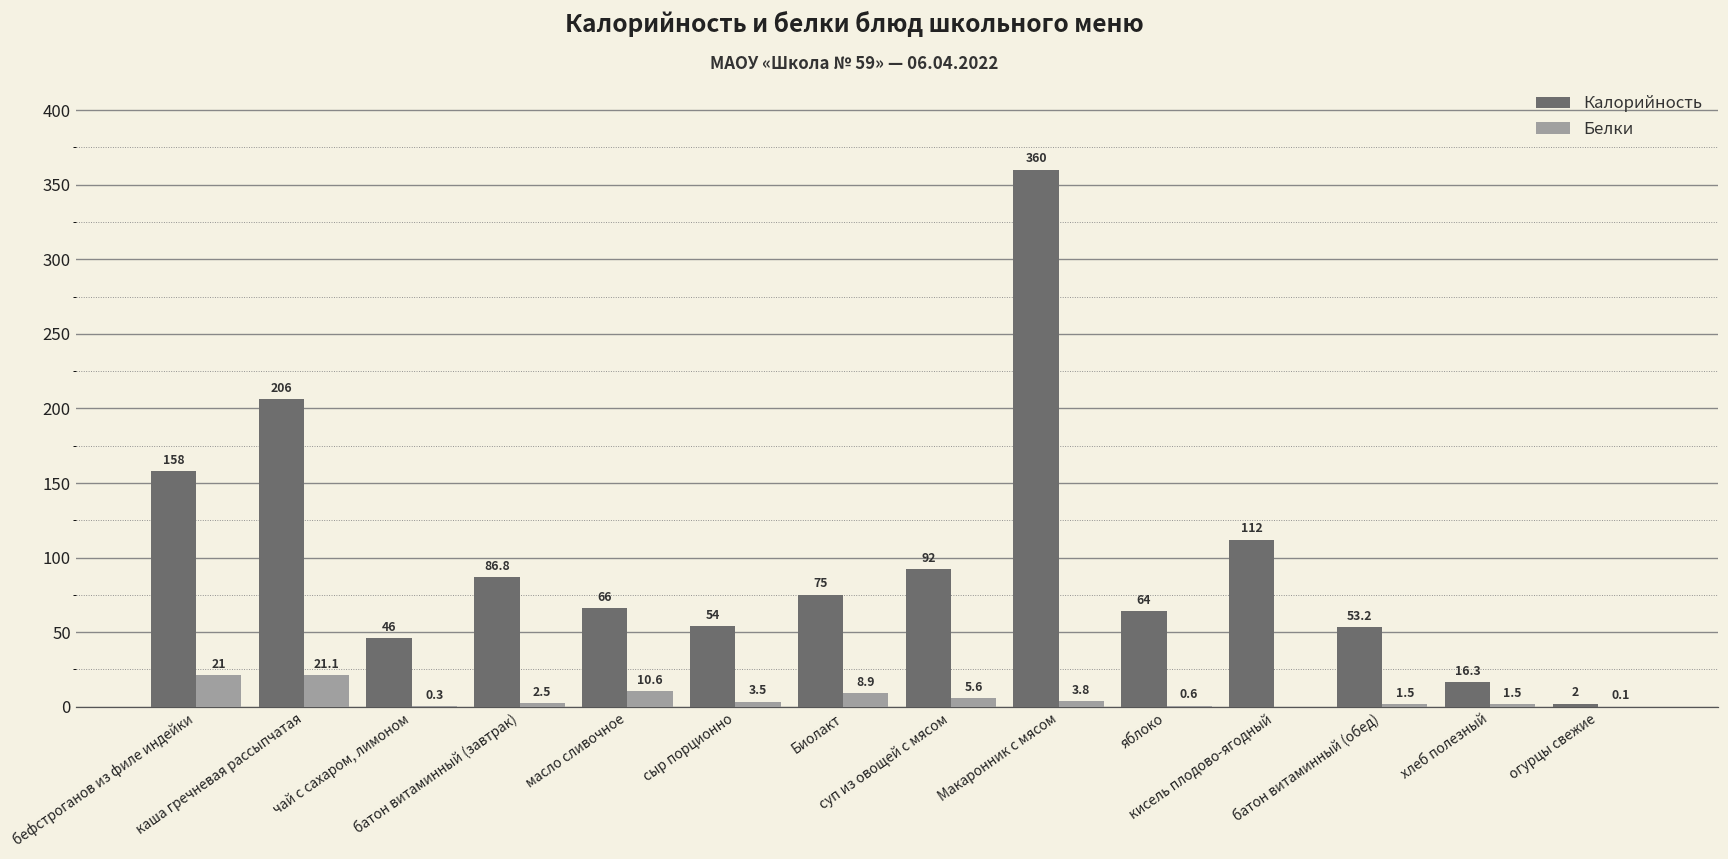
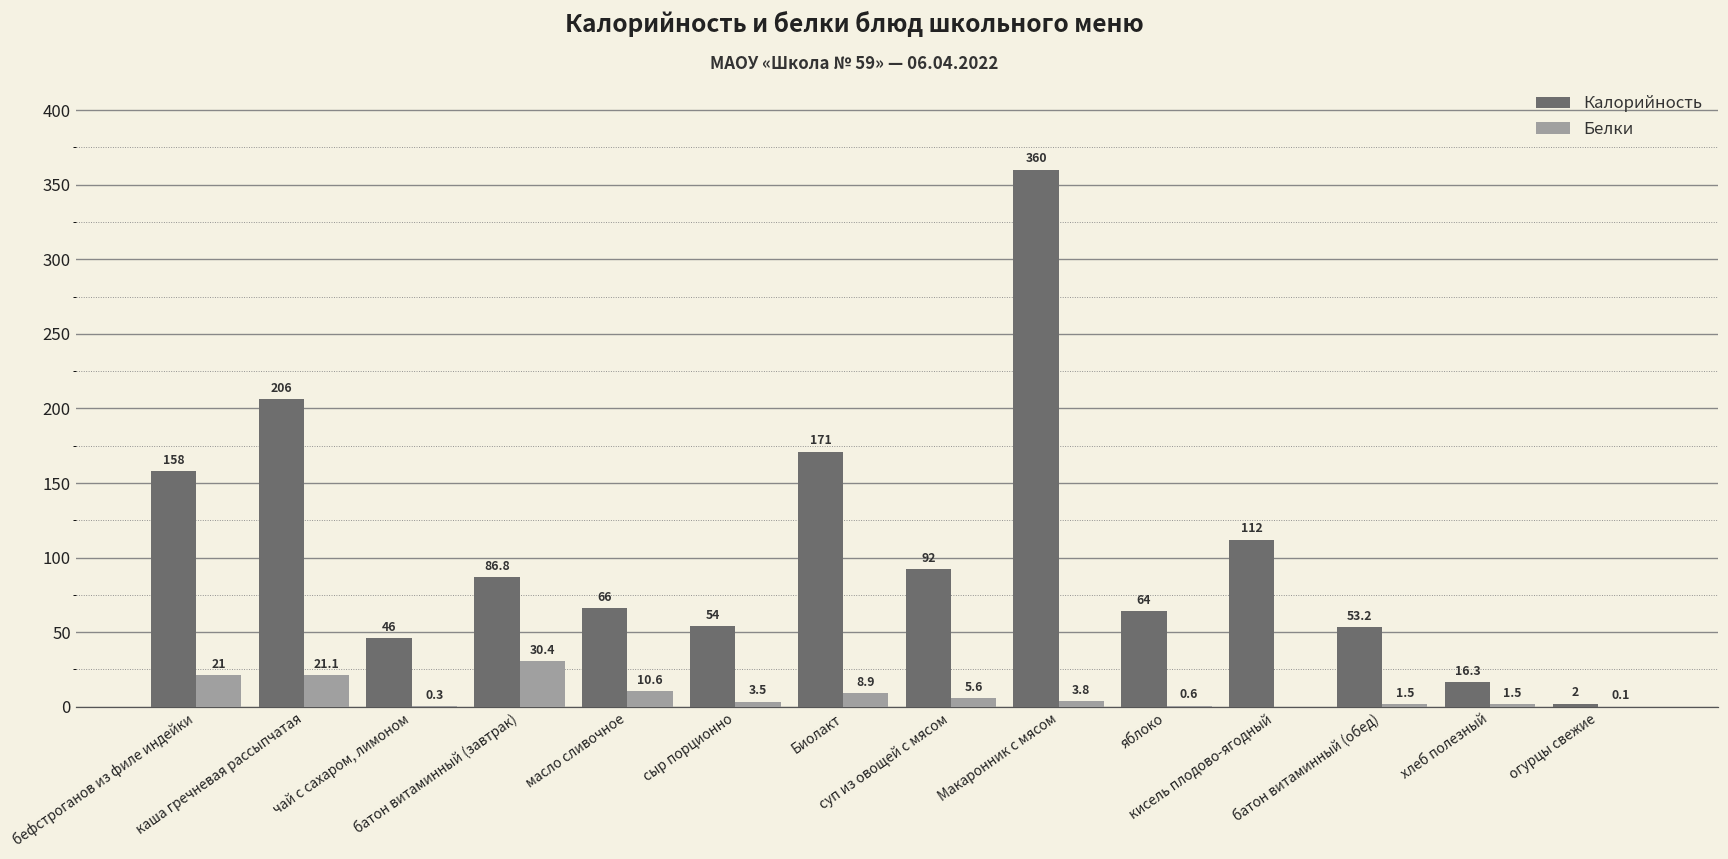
  {
    "Калорийность": {
      "бефстроганов из филе индейки": 158,
      "каша гречневая рассыпчатая": 206,
      "чай с сахаром, лимоном": 46,
      "батон витаминный (завтрак)": 86.8,
      "масло сливочное": 66,
      "сыр порционно": 54,
-     "Биолакт": 75,
+     "Биолакт": 171,
      "суп из овощей с мясом": 92,
      "Макаронник с мясом": 360,
      "яблоко": 64,
      "кисель плодово-ягодный": 112,
      "батон витаминный (обед)": 53.2,
      "хлеб полезный": 16.3,
      "огурцы свежие": 2
    },
    "Белки": {
      "бефстроганов из филе индейки": 21,
      "каша гречневая рассыпчатая": 21.1,
      "чай с сахаром, лимоном": 0.3,
-     "батон витаминный (завтрак)": 2.5,
+     "батон витаминный (завтрак)": 30.4,
      "масло сливочное": 10.6,
      "сыр порционно": 3.5,
      "Биолакт": 8.9,
      "суп из овощей с мясом": 5.6,
      "Макаронник с мясом": 3.8,
      "яблоко": 0.6,
      "батон витаминный (обед)": 1.5,
      "хлеб полезный": 1.5,
      "огурцы свежие": 0.1
    }
  }
